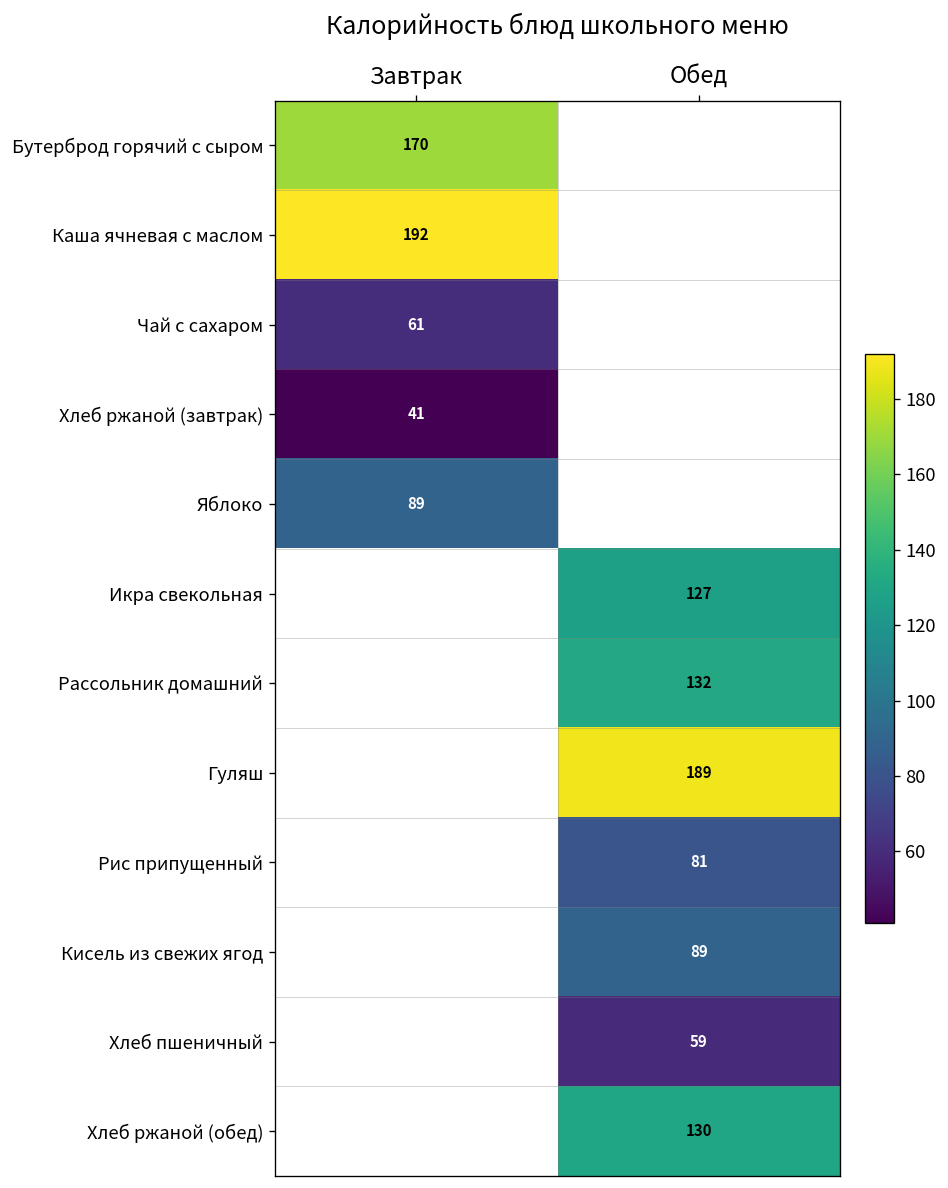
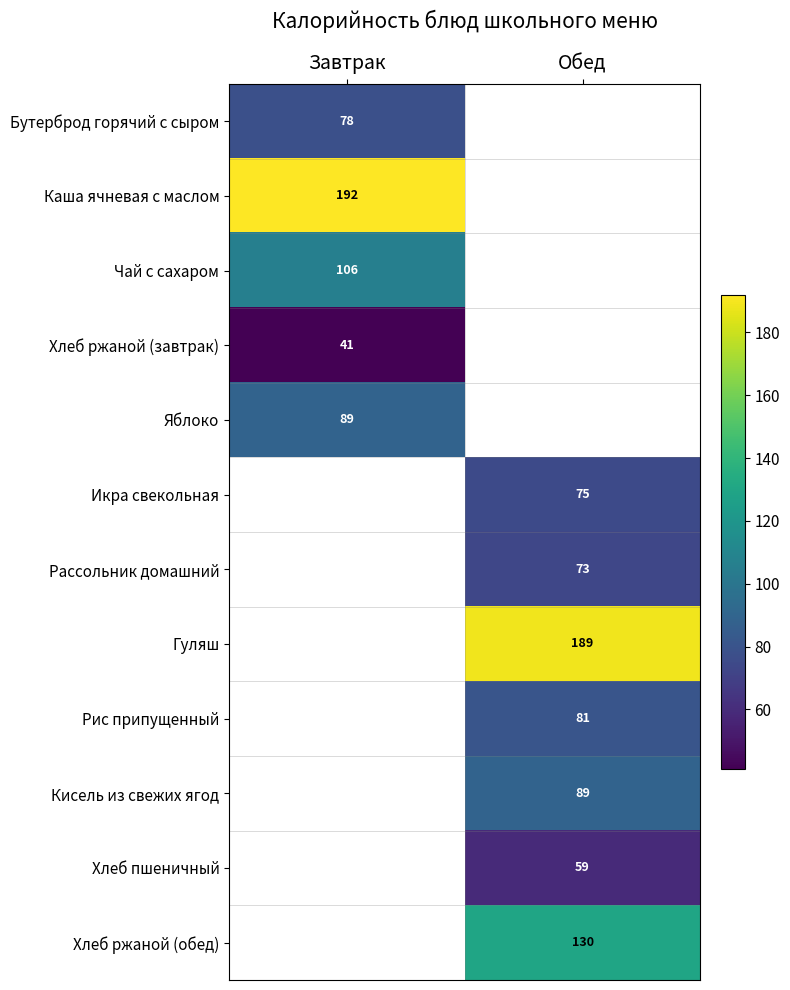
  {
    "Бутерброд горячий с сыром": {
-     "Завтрак": 170
+     "Завтрак": 78
    },
    "Каша ячневая с маслом": {
      "Завтрак": 192
    },
    "Чай с сахаром": {
-     "Завтрак": 61
+     "Завтрак": 106
    },
    "Хлеб ржаной (завтрак)": {
      "Завтрак": 41
    },
    "Яблоко": {
      "Завтрак": 89
    },
    "Икра свекольная": {
-     "Обед": 127
+     "Обед": 75
    },
    "Рассольник домашний": {
-     "Обед": 132
+     "Обед": 73
    },
    "Гуляш": {
      "Обед": 189
    },
    "Рис припущенный": {
      "Обед": 81
    },
    "Кисель из свежих ягод": {
      "Обед": 89
    },
    "Хлеб пшеничный": {
      "Обед": 59
    },
    "Хлеб ржаной (обед)": {
      "Обед": 130
    }
  }
